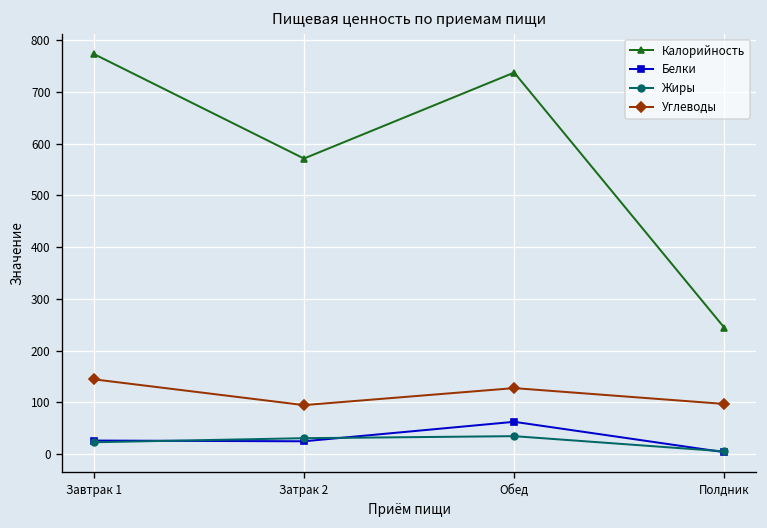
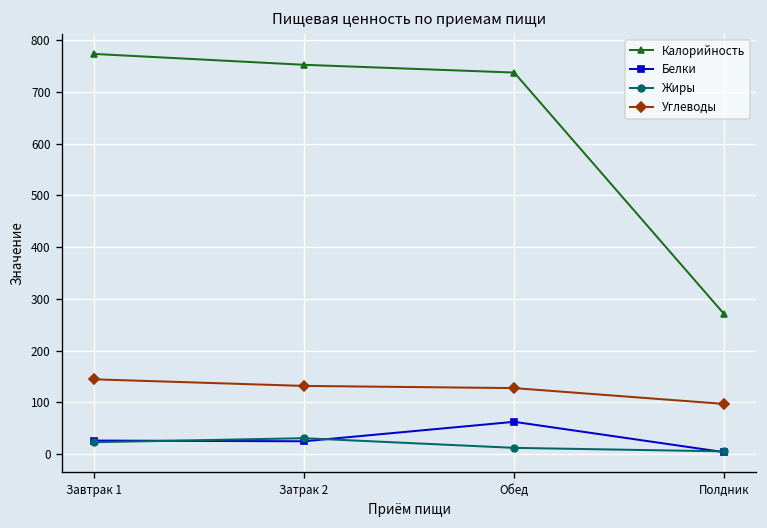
  {
    "Калорийность": {
      "Завтрак 1": 770,
-     "Затрак 2": 570,
+     "Затрак 2": 750,
      "Обед": 740,
-     "Полдник": 240
+     "Полдник": 270
    },
    "Белки": {
      "Обед": 60
    },
    "Жиры": {
-     "Обед": 30
+     "Обед": 10
    },
    "Углеводы": {
      "Завтрак 1": 140,
-     "Затрак 2": 90,
+     "Затрак 2": 130,
      "Обед": 130,
      "Полдник": 100
    }
  }
